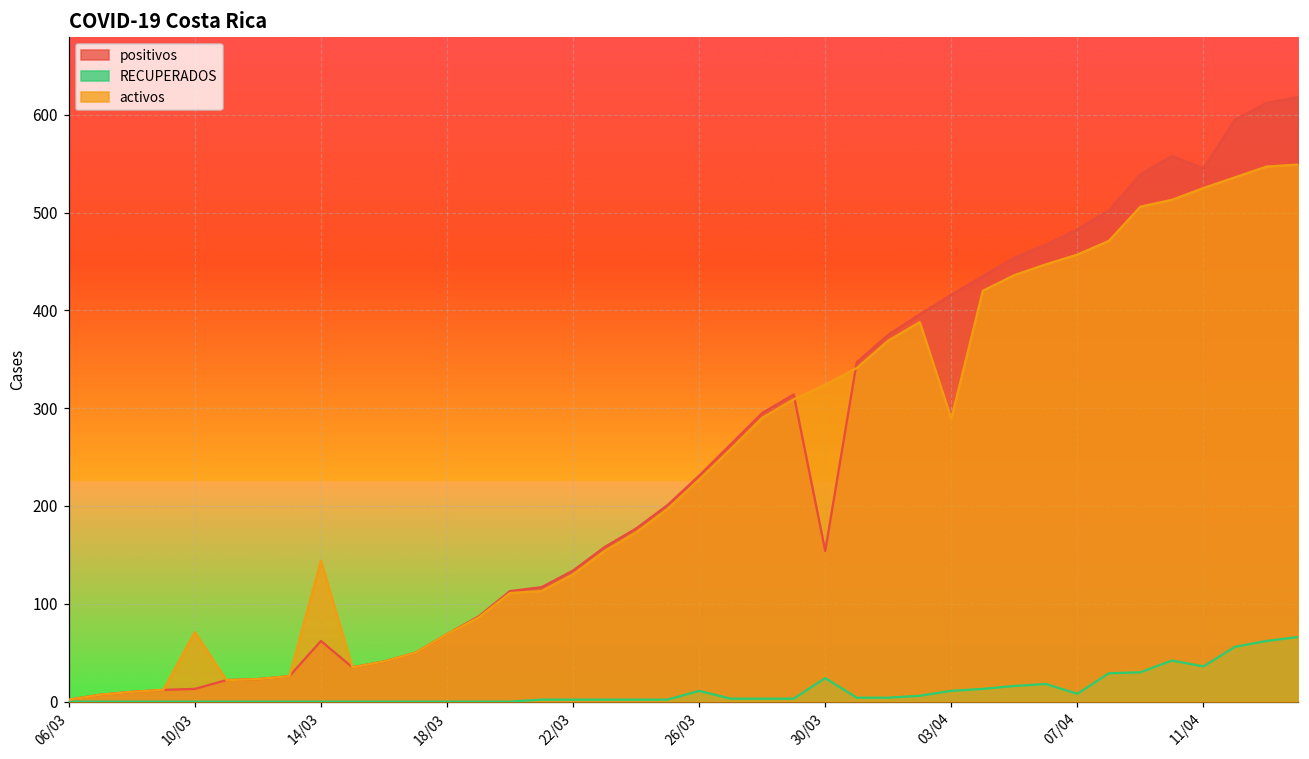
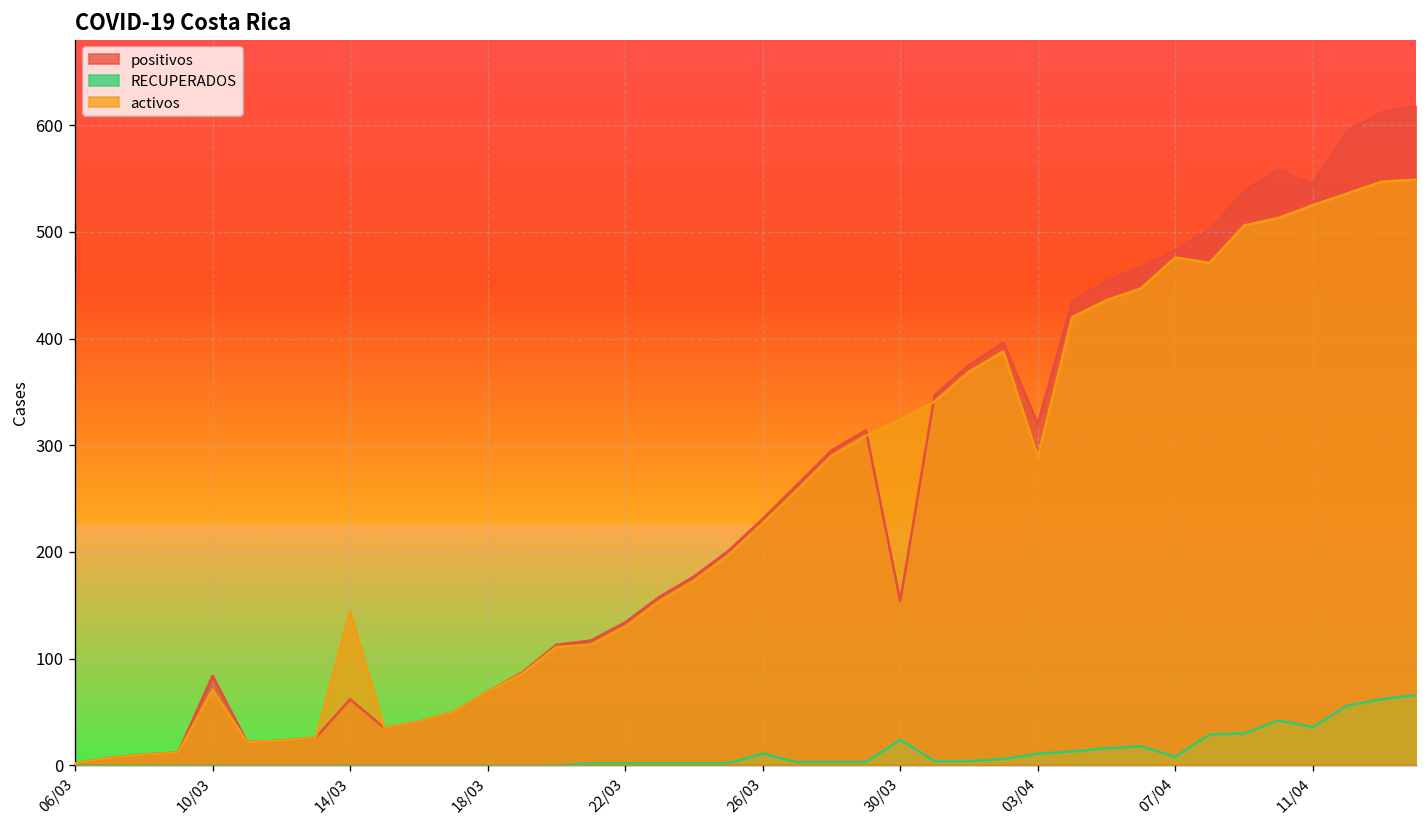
  {
    "positivos": {
-     "10/03": 10,
+     "10/03": 80,
      "14/03": 60,
      "22/03": 130,
      "26/03": 230,
      "30/03": 150,
-     "03/04": 420,
+     "03/04": 320,
      "07/04": 480,
      "11/04": 550
    },
    "RECUPERADOS": {
      "10/03": 0,
      "14/03": 0,
      "18/03": 0,
      "22/03": 0,
      "26/03": 10,
      "30/03": 20,
      "03/04": 10,
      "07/04": 10,
      "11/04": 40
    },
    "activos": {
      "10/03": 70,
      "14/03": 140,
      "22/03": 130,
      "26/03": 230,
      "30/03": 320,
      "03/04": 290,
-     "07/04": 460,
+     "07/04": 480,
      "11/04": 530
    }
  }
